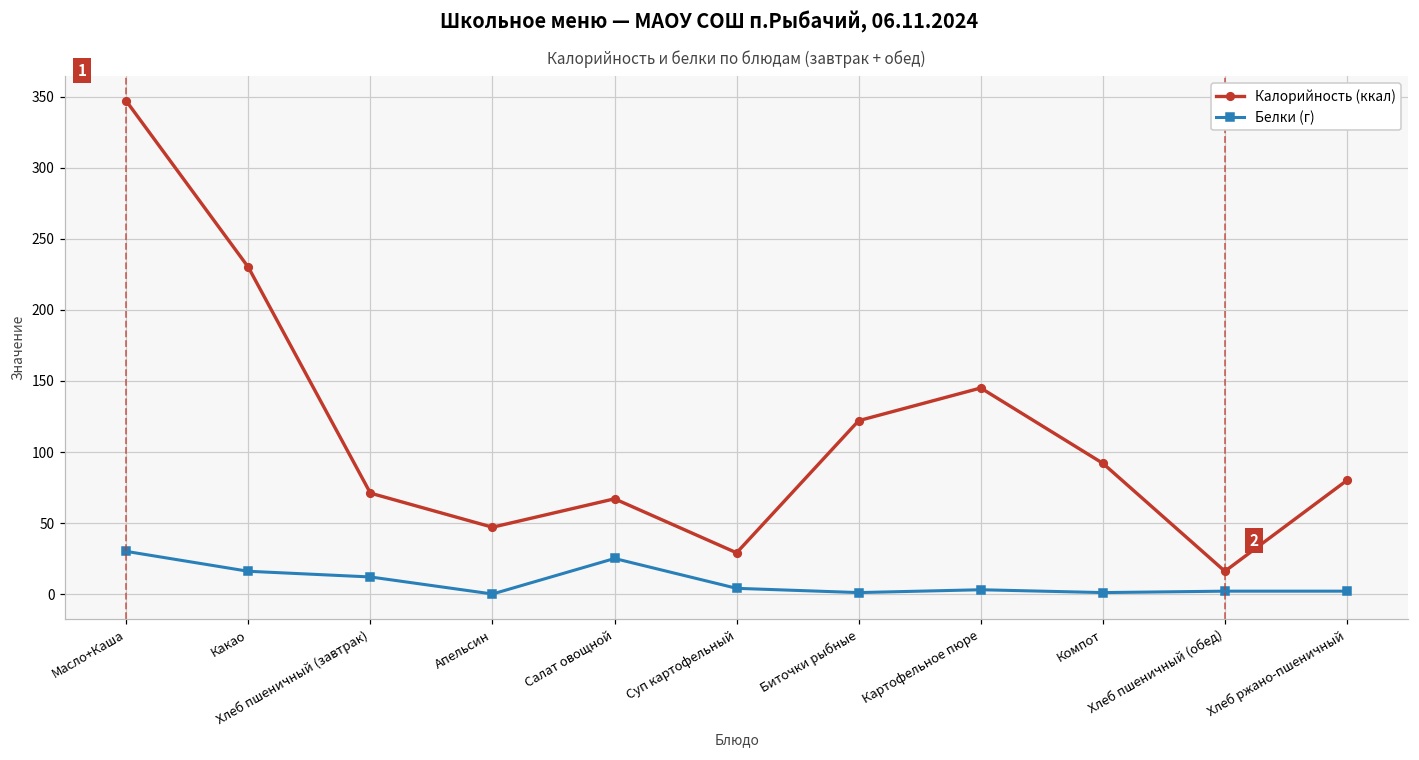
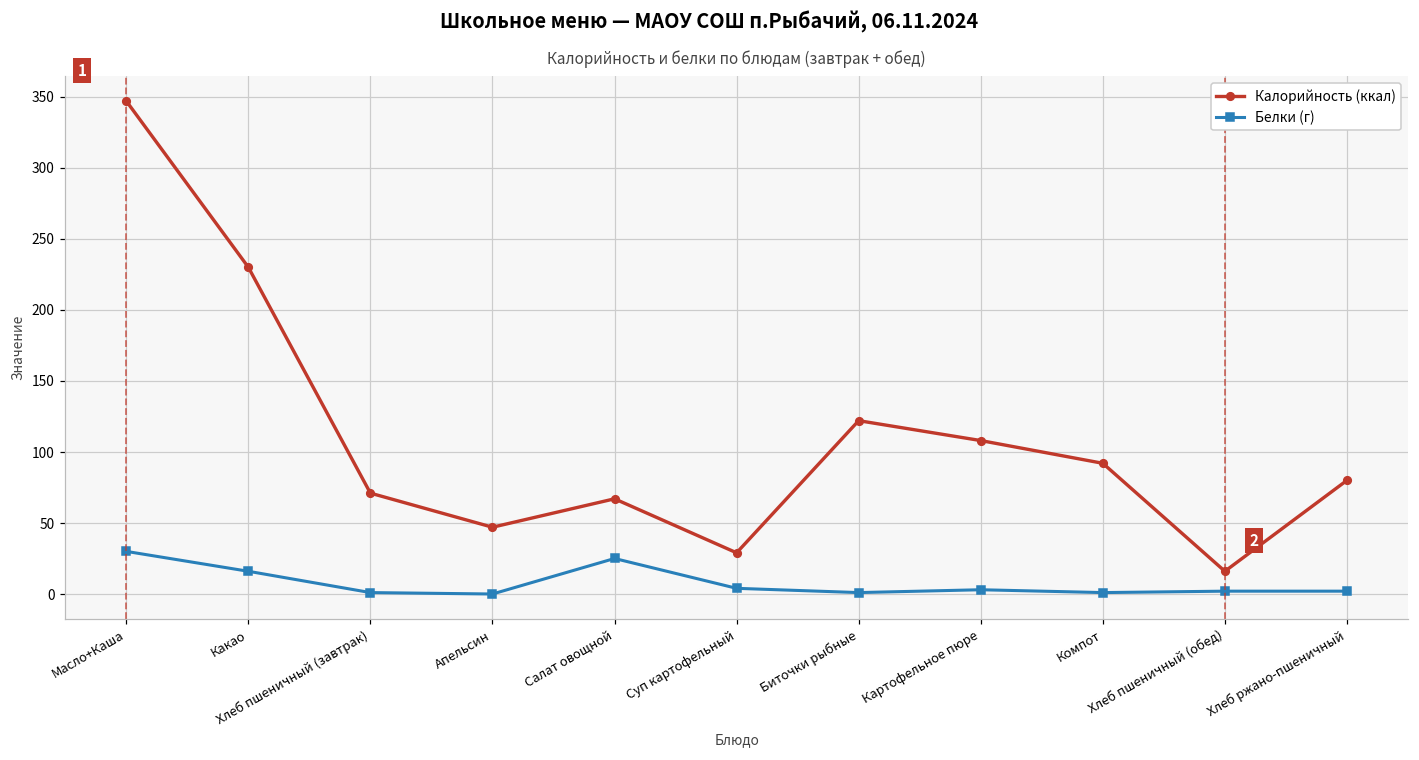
  {
    "Калорийность (ккал)": {
      "Масло+Каша": 347,
      "Какао": 230,
      "Хлеб пшеничный (завтрак)": 71,
      "Апельсин": 47,
      "Салат овощной": 67,
      "Суп картофельный": 29,
      "Биточки рыбные": 122,
-     "Картофельное пюре": 145,
+     "Картофельное пюре": 108,
      "Компот": 92,
      "Хлеб пшеничный (обед)": 16,
      "Хлеб ржано-пшеничный": 80
    },
    "Белки (г)": {
      "Масло+Каша": 30,
      "Какао": 16,
-     "Хлеб пшеничный (завтрак)": 12,
+     "Хлеб пшеничный (завтрак)": 1,
      "Апельсин": 0,
      "Салат овощной": 25,
      "Суп картофельный": 4,
      "Биточки рыбные": 1,
      "Картофельное пюре": 3,
      "Компот": 1,
      "Хлеб пшеничный (обед)": 2,
      "Хлеб ржано-пшеничный": 2
    }
  }
